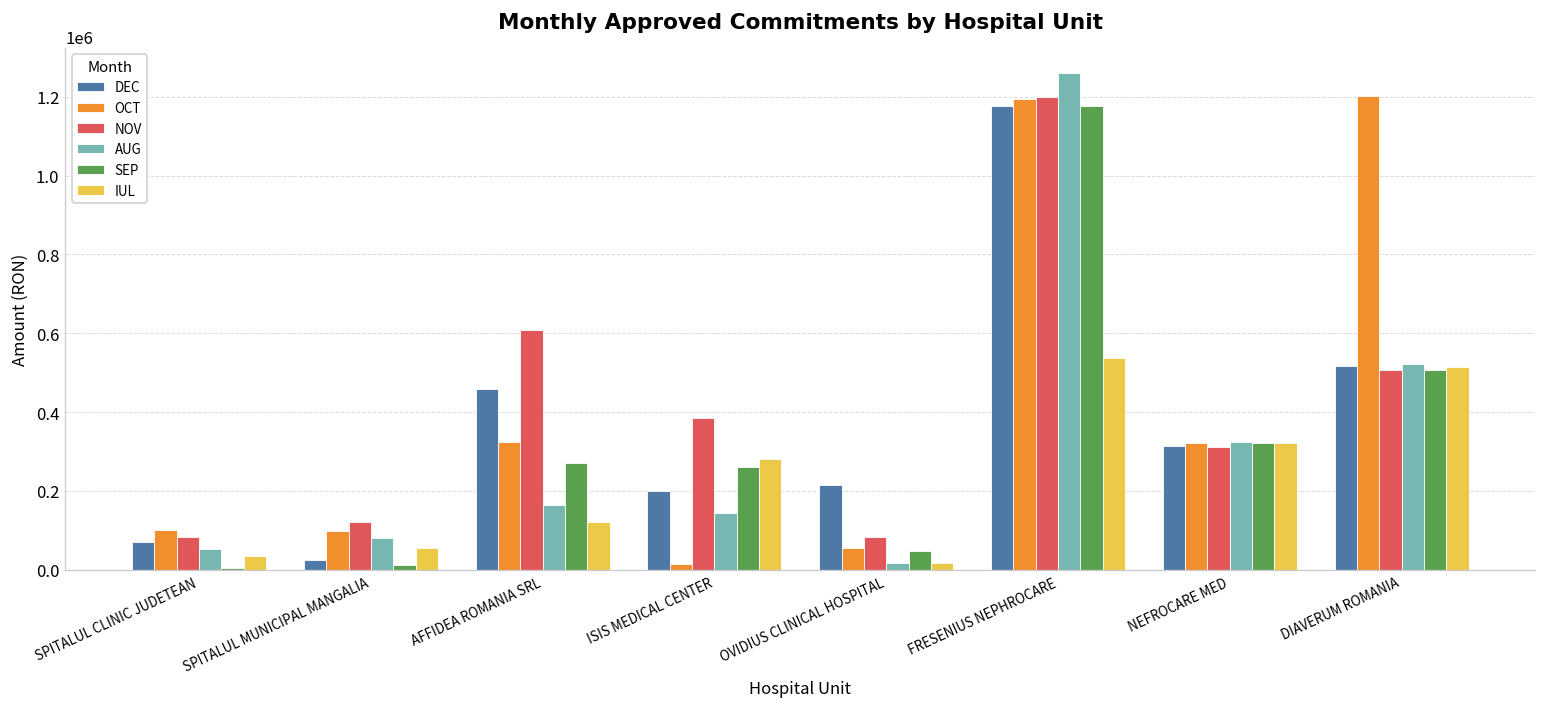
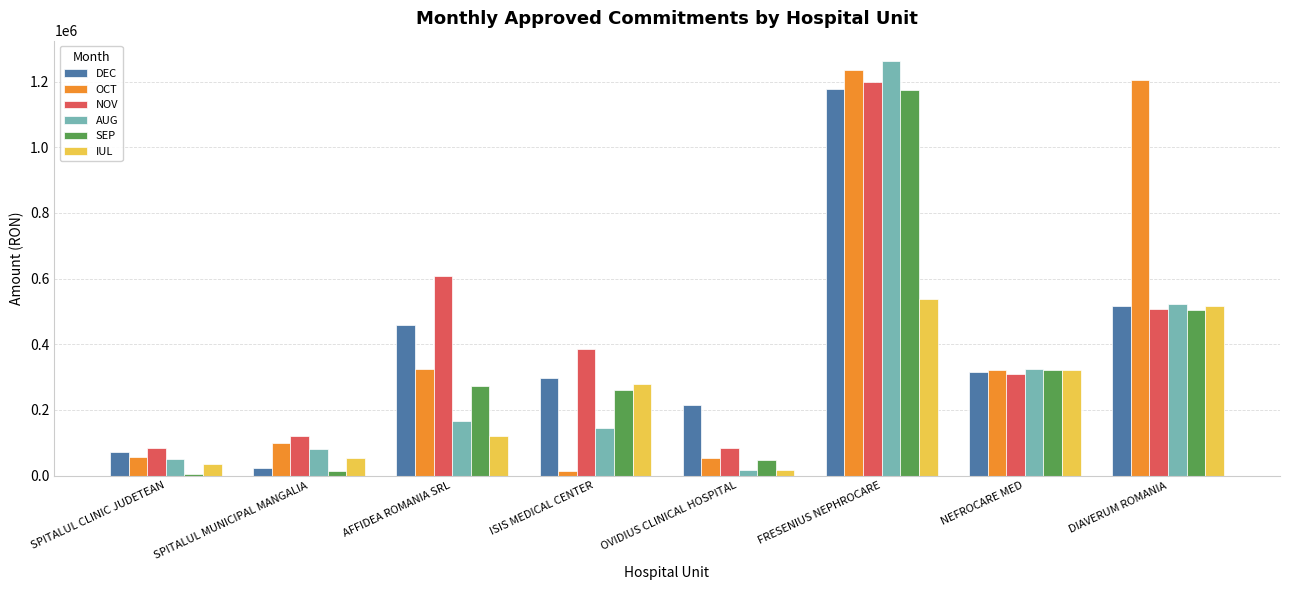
  {
    "DEC": {
      "SPITALUL CLINIC JUDETEAN": 70000,
      "SPITALUL MUNICIPAL MANGALIA": 20000,
      "AFFIDEA ROMANIA SRL": 460000,
-     "ISIS MEDICAL CENTER": 200000,
+     "ISIS MEDICAL CENTER": 300000,
      "OVIDIUS CLINICAL HOSPITAL": 210000,
      "FRESENIUS NEPHROCARE": 1180000,
      "NEFROCARE MED": 310000,
      "DIAVERUM ROMANIA": 520000
    },
    "OCT": {
-     "SPITALUL CLINIC JUDETEAN": 100000,
+     "SPITALUL CLINIC JUDETEAN": 60000,
      "SPITALUL MUNICIPAL MANGALIA": 100000,
      "AFFIDEA ROMANIA SRL": 320000,
      "ISIS MEDICAL CENTER": 10000,
      "OVIDIUS CLINICAL HOSPITAL": 50000,
-     "FRESENIUS NEPHROCARE": 1190000,
+     "FRESENIUS NEPHROCARE": 1230000,
      "NEFROCARE MED": 320000,
      "DIAVERUM ROMANIA": 1200000
    },
    "NOV": {
      "SPITALUL CLINIC JUDETEAN": 80000,
      "SPITALUL MUNICIPAL MANGALIA": 120000,
      "AFFIDEA ROMANIA SRL": 610000,
      "ISIS MEDICAL CENTER": 390000,
      "OVIDIUS CLINICAL HOSPITAL": 80000,
      "FRESENIUS NEPHROCARE": 1200000,
      "NEFROCARE MED": 310000,
      "DIAVERUM ROMANIA": 510000
    },
    "AUG": {
      "SPITALUL CLINIC JUDETEAN": 50000,
      "SPITALUL MUNICIPAL MANGALIA": 80000,
      "AFFIDEA ROMANIA SRL": 170000,
      "ISIS MEDICAL CENTER": 140000,
      "OVIDIUS CLINICAL HOSPITAL": 20000,
      "FRESENIUS NEPHROCARE": 1260000,
      "NEFROCARE MED": 320000,
      "DIAVERUM ROMANIA": 520000
    },
    "SEP": {
      "SPITALUL MUNICIPAL MANGALIA": 10000,
      "AFFIDEA ROMANIA SRL": 270000,
      "ISIS MEDICAL CENTER": 260000,
      "OVIDIUS CLINICAL HOSPITAL": 50000,
      "FRESENIUS NEPHROCARE": 1180000,
      "NEFROCARE MED": 320000,
      "DIAVERUM ROMANIA": 510000
    },
    "IUL": {
      "SPITALUL CLINIC JUDETEAN": 40000,
      "SPITALUL MUNICIPAL MANGALIA": 50000,
      "AFFIDEA ROMANIA SRL": 120000,
      "ISIS MEDICAL CENTER": 280000,
      "OVIDIUS CLINICAL HOSPITAL": 20000,
      "FRESENIUS NEPHROCARE": 540000,
      "NEFROCARE MED": 320000,
      "DIAVERUM ROMANIA": 510000
    }
  }
